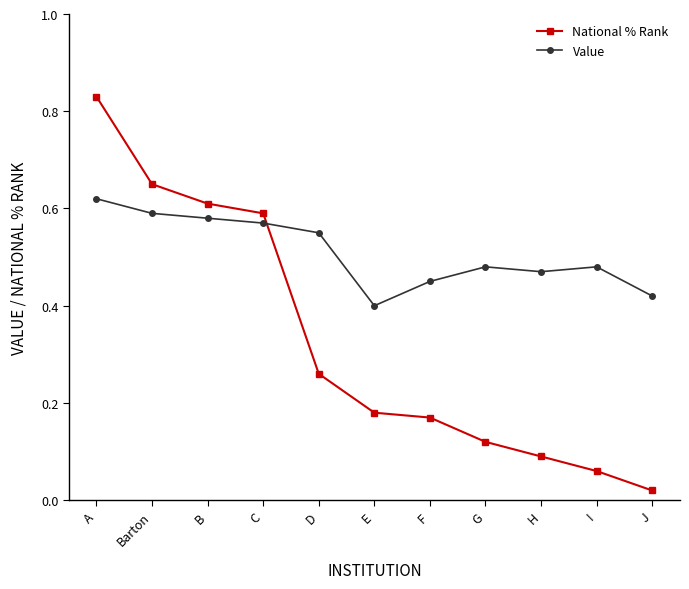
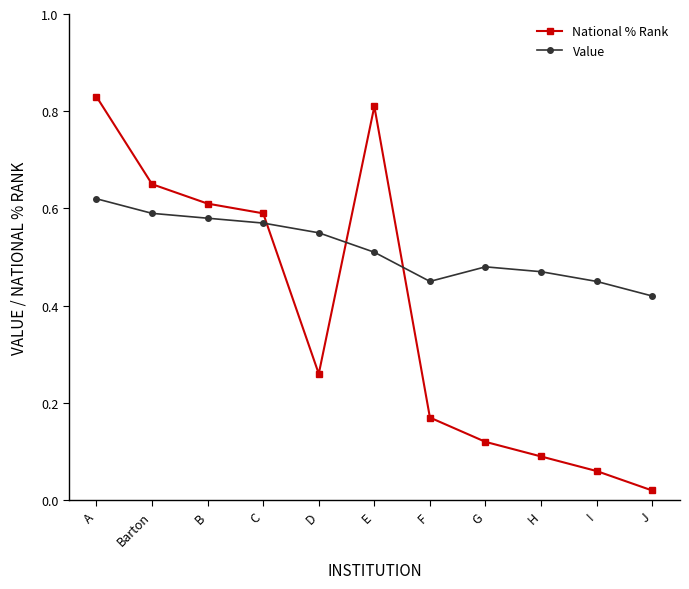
  {
    "National % Rank": {
      "A": 0.83,
      "Barton": 0.65,
      "B": 0.61,
      "C": 0.59,
      "D": 0.26,
-     "E": 0.18,
+     "E": 0.81,
      "F": 0.17,
      "G": 0.12,
      "H": 0.09,
      "I": 0.06,
      "J": 0.02
    },
    "Value": {
      "A": 0.62,
      "Barton": 0.59,
      "B": 0.58,
      "C": 0.57,
      "D": 0.55,
-     "E": 0.40,
+     "E": 0.51,
      "F": 0.45,
      "G": 0.48,
      "H": 0.47,
-     "I": 0.48,
+     "I": 0.45,
      "J": 0.42
    }
  }
